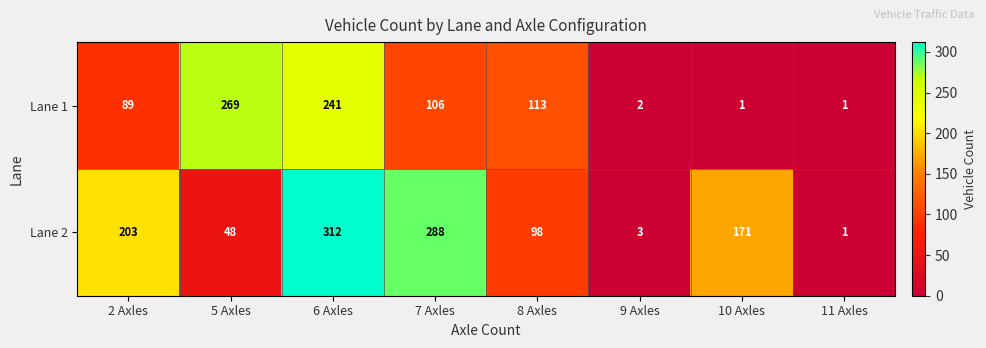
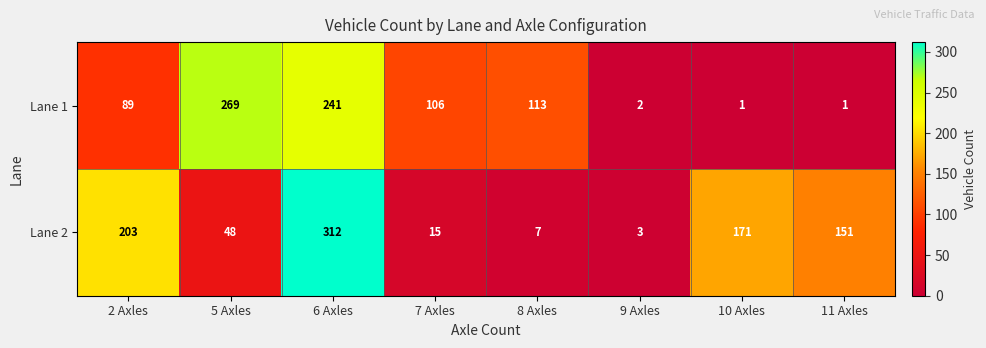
  {
    "Lane 1": {
      "2 Axles": 89,
      "5 Axles": 269,
      "6 Axles": 241,
      "7 Axles": 106,
      "8 Axles": 113,
      "9 Axles": 2,
      "10 Axles": 1,
      "11 Axles": 1
    },
    "Lane 2": {
      "2 Axles": 203,
      "5 Axles": 48,
      "6 Axles": 312,
-     "7 Axles": 288,
-     "8 Axles": 98,
+     "7 Axles": 15,
+     "8 Axles": 7,
      "9 Axles": 3,
      "10 Axles": 171,
-     "11 Axles": 1
+     "11 Axles": 151
    }
  }
